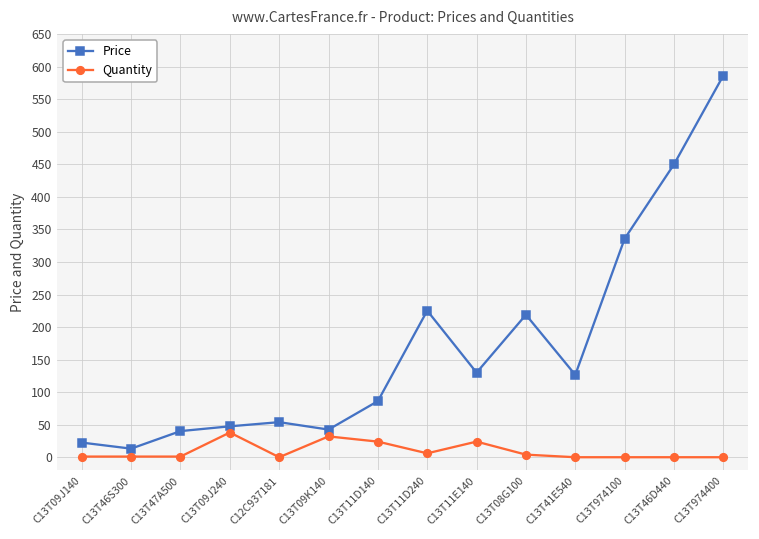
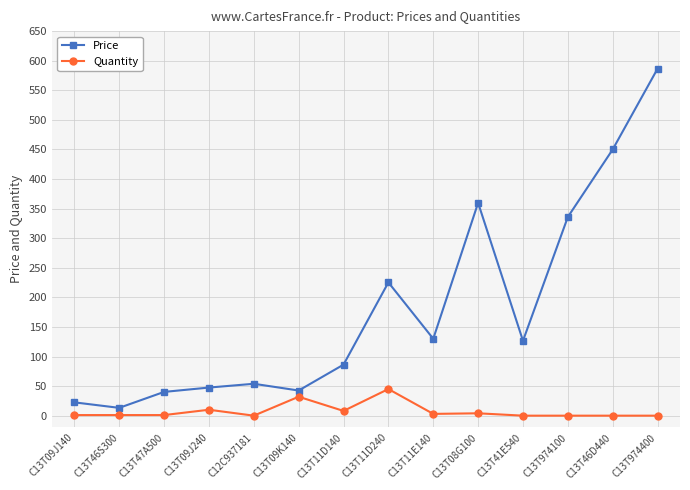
  {
    "Price": {
      "C13T09J140": 20,
      "C13T46S300": 10,
      "C13T47A500": 40,
      "C13T09J240": 50,
      "C12C937181": 50,
      "C13T09K140": 40,
      "C13T11D140": 90,
      "C13T11D240": 230,
      "C13T11E140": 130,
-     "C13T08G100": 220,
+     "C13T08G100": 360,
      "C13T41E540": 130,
      "C13T974100": 340,
      "C13T46D440": 450,
      "C13T974400": 590
    },
    "Quantity": {
      "C13T09J140": 0,
      "C13T46S300": 0,
      "C13T47A500": 0,
-     "C13T09J240": 40,
+     "C13T09J240": 10,
      "C12C937181": 0,
      "C13T09K140": 30,
-     "C13T11D140": 20,
-     "C13T11D240": 10,
-     "C13T11E140": 20,
+     "C13T11D140": 10,
+     "C13T11D240": 50,
+     "C13T11E140": 0,
      "C13T08G100": 0,
      "C13T41E540": 0,
      "C13T974100": 0,
      "C13T46D440": 0,
      "C13T974400": 0
    }
  }
